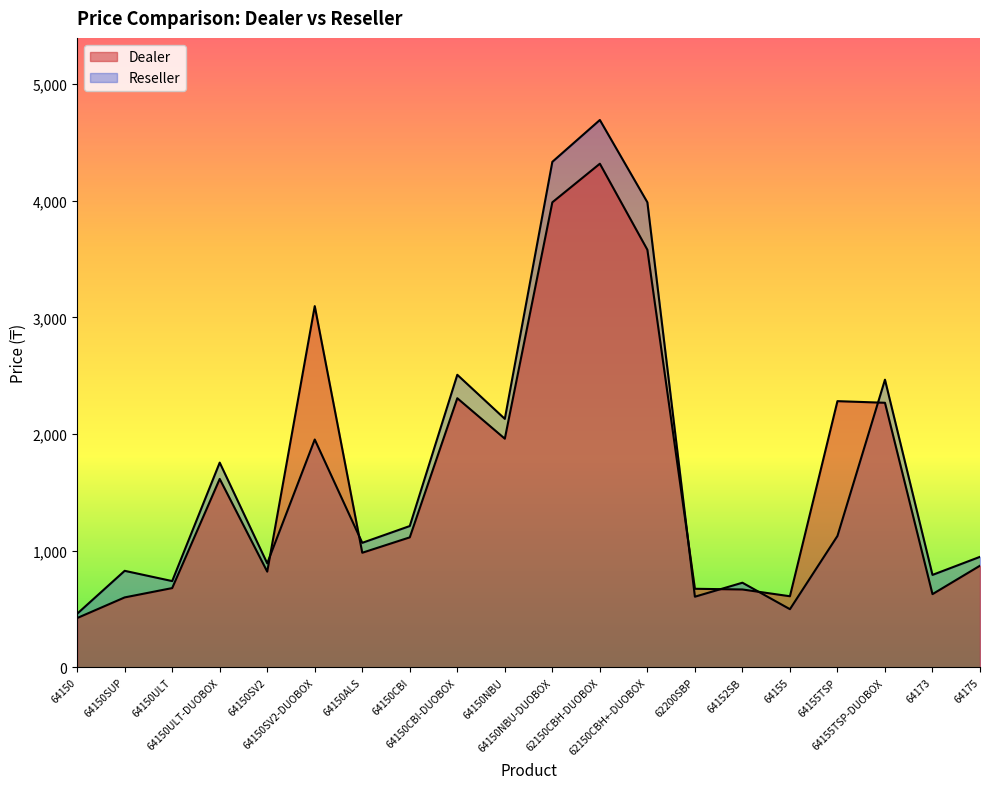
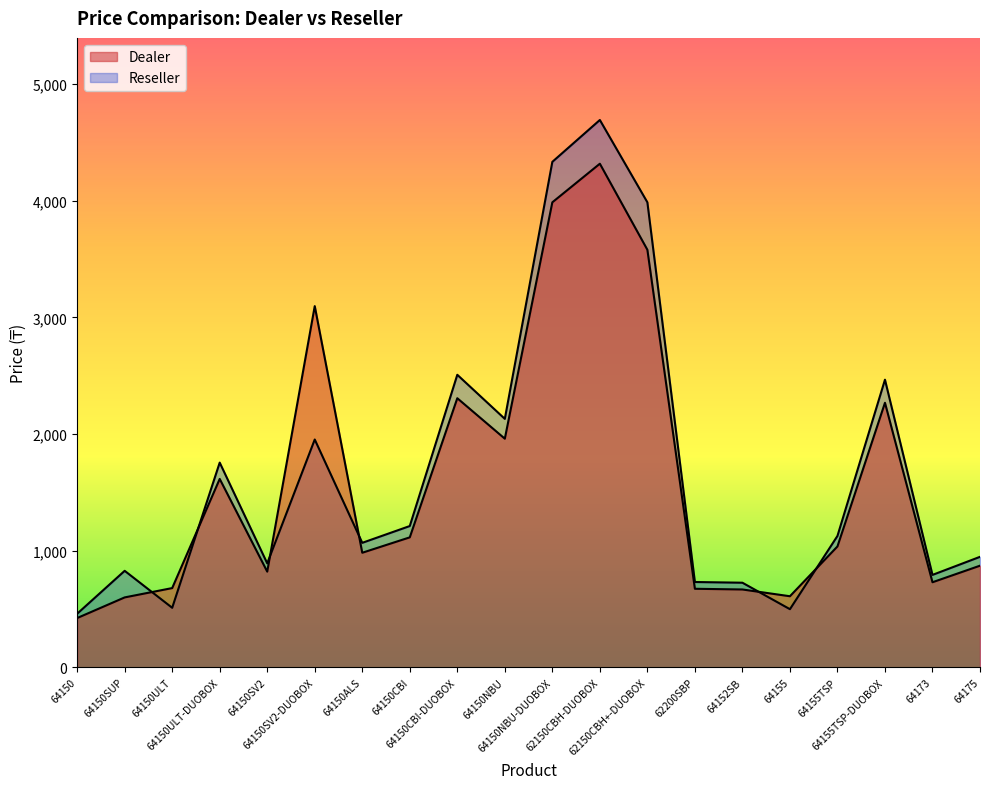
  {
    "Dealer": {
      "64150": "420",
      "64150SUP": "600",
      "64150ULT": "680",
      "64150ULT-DUOBOX": "1,620",
      "64150SV2": "820",
      "64150SV2-DUOBOX": "3,100",
      "64150ALS": "980",
      "64150CBI": "1,110",
      "64150CBI-DUOBOX": "2,310",
      "64150NBU": "1,960",
      "64150NBU-DUOBOX": "3,990",
      "62150CBH-DUOBOX": "4,320",
      "62150CBH+-DUOBOX": "3,580",
      "62200SBP": "670",
      "64152SB": "670",
      "64155": "610",
-     "64155TSP": "2,280",
+     "64155TSP": "1,040",
      "64155TSP-DUOBOX": "2,270",
-     "64173": "630",
+     "64173": "730",
      "64175": "870"
    },
    "Reseller": {
      "64150": "460",
      "64150SUP": "830",
-     "64150ULT": "740",
+     "64150ULT": "510",
      "64150ULT-DUOBOX": "1,760",
      "64150SV2": "890",
      "64150SV2-DUOBOX": "1,950",
      "64150ALS": "1,070",
      "64150CBI": "1,210",
      "64150CBI-DUOBOX": "2,510",
      "64150NBU": "2,130",
      "64150NBU-DUOBOX": "4,330",
      "62150CBH-DUOBOX": "4,690",
      "62150CBH+-DUOBOX": "3,990",
-     "62200SBP": "610",
+     "62200SBP": "730",
      "64152SB": "730",
      "64155": "500",
      "64155TSP": "1,130",
      "64155TSP-DUOBOX": "2,470",
      "64173": "790",
      "64175": "950"
    }
  }
